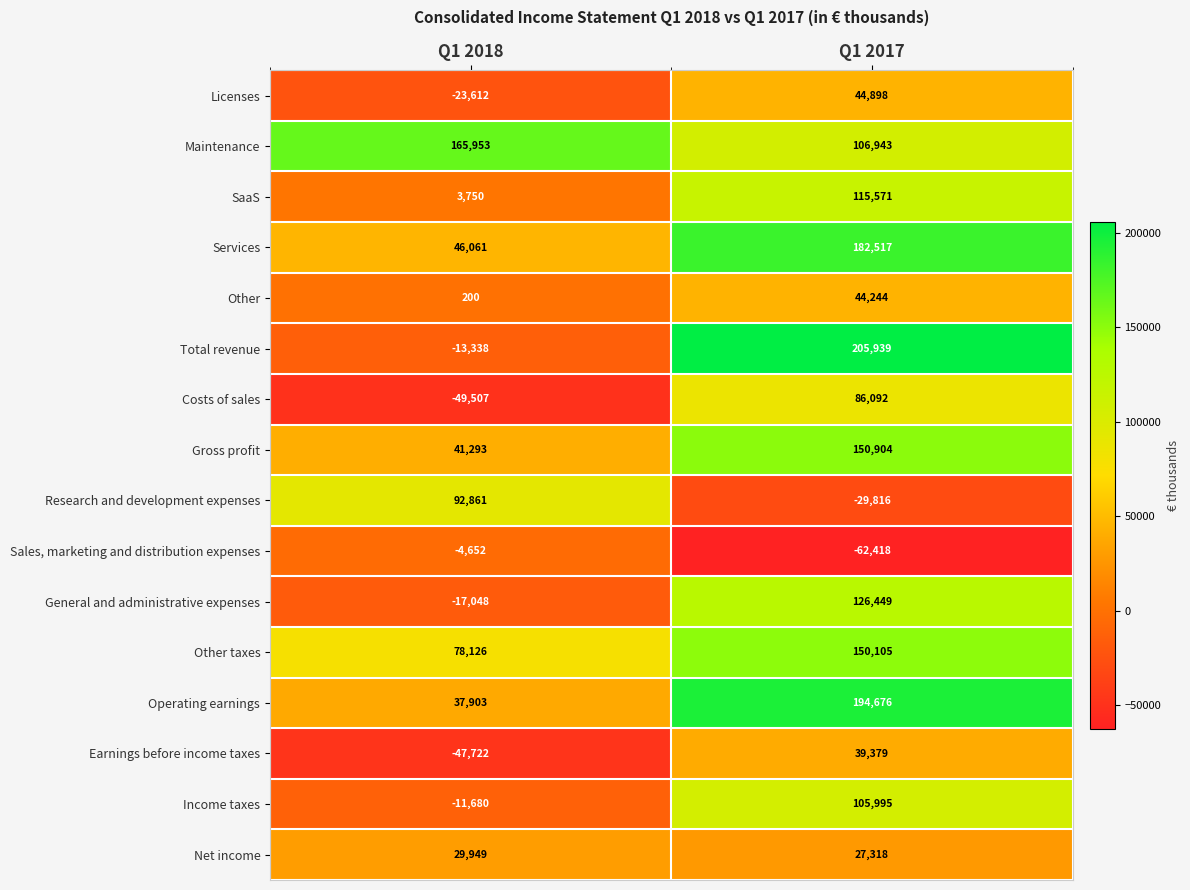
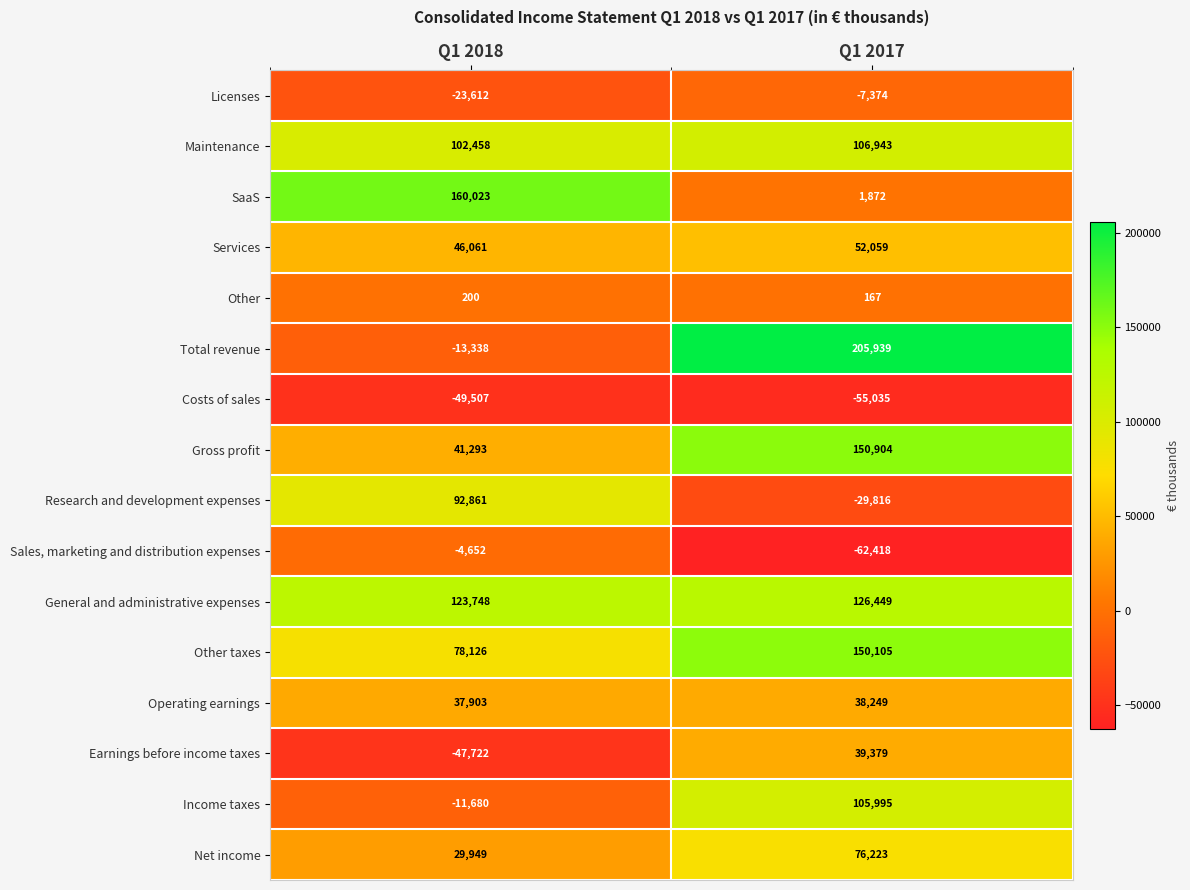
  {
    "Licenses": {
      "Q1 2018": "-23,612",
-     "Q1 2017": "44,898"
+     "Q1 2017": "-7,374"
    },
    "Maintenance": {
-     "Q1 2018": "165,953",
+     "Q1 2018": "102,458",
      "Q1 2017": "106,943"
    },
    "SaaS": {
-     "Q1 2018": "3,750",
-     "Q1 2017": "115,571"
+     "Q1 2018": "160,023",
+     "Q1 2017": "1,872"
    },
    "Services": {
      "Q1 2018": "46,061",
-     "Q1 2017": "182,517"
+     "Q1 2017": "52,059"
    },
    "Other": {
      "Q1 2018": "200",
-     "Q1 2017": "44,244"
+     "Q1 2017": "167"
    },
    "Total revenue": {
      "Q1 2018": "-13,338",
      "Q1 2017": "205,939"
    },
    "Costs of sales": {
      "Q1 2018": "-49,507",
-     "Q1 2017": "86,092"
+     "Q1 2017": "-55,035"
    },
    "Gross profit": {
      "Q1 2018": "41,293",
      "Q1 2017": "150,904"
    },
    "Research and development expenses": {
      "Q1 2018": "92,861",
      "Q1 2017": "-29,816"
    },
    "Sales, marketing and distribution expenses": {
      "Q1 2018": "-4,652",
      "Q1 2017": "-62,418"
    },
    "General and administrative expenses": {
-     "Q1 2018": "-17,048",
+     "Q1 2018": "123,748",
      "Q1 2017": "126,449"
    },
    "Other taxes": {
      "Q1 2018": "78,126",
      "Q1 2017": "150,105"
    },
    "Operating earnings": {
      "Q1 2018": "37,903",
-     "Q1 2017": "194,676"
+     "Q1 2017": "38,249"
    },
    "Earnings before income taxes": {
      "Q1 2018": "-47,722",
      "Q1 2017": "39,379"
    },
    "Income taxes": {
      "Q1 2018": "-11,680",
      "Q1 2017": "105,995"
    },
    "Net income": {
      "Q1 2018": "29,949",
-     "Q1 2017": "27,318"
+     "Q1 2017": "76,223"
    }
  }
